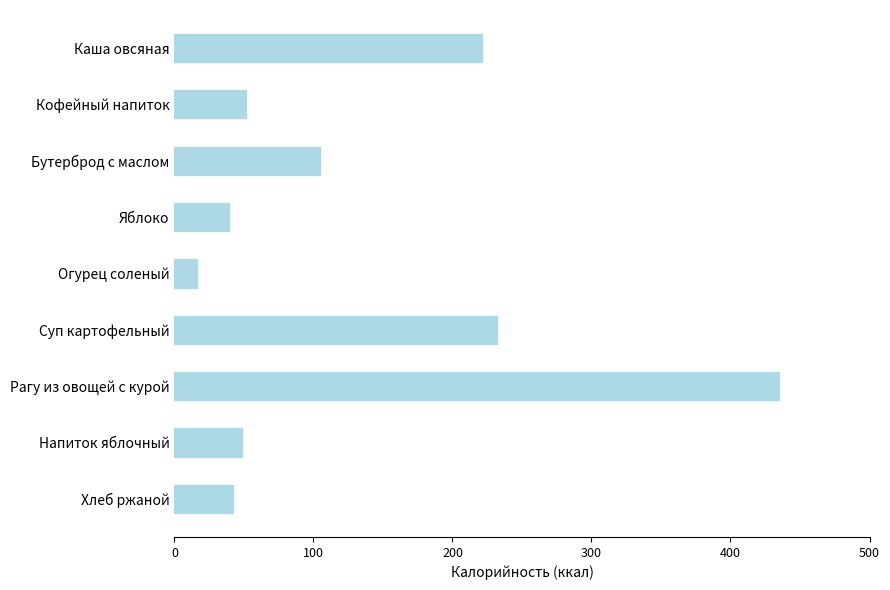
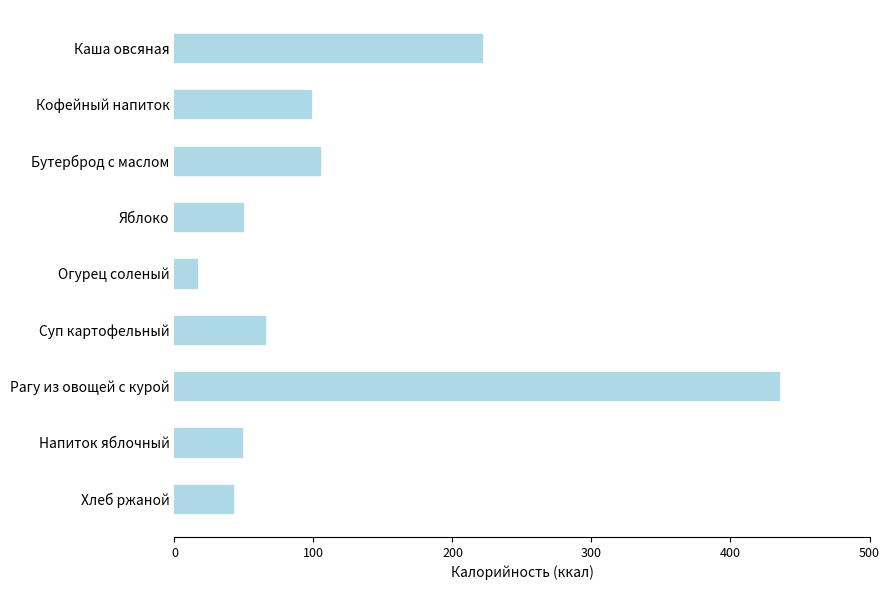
  {
    "Каша овсяная": 222,
-   "Кофейный напиток": 52,
+   "Кофейный напиток": 98,
    "Бутерброд с маслом": 105,
-   "Яблоко": 39,
+   "Яблоко": 50,
    "Огурец соленый": 16,
-   "Суп картофельный": 232,
+   "Суп картофельный": 65,
    "Рагу из овощей с курой": 435,
    "Напиток яблочный": 48,
    "Хлеб ржаной": 42
  }
